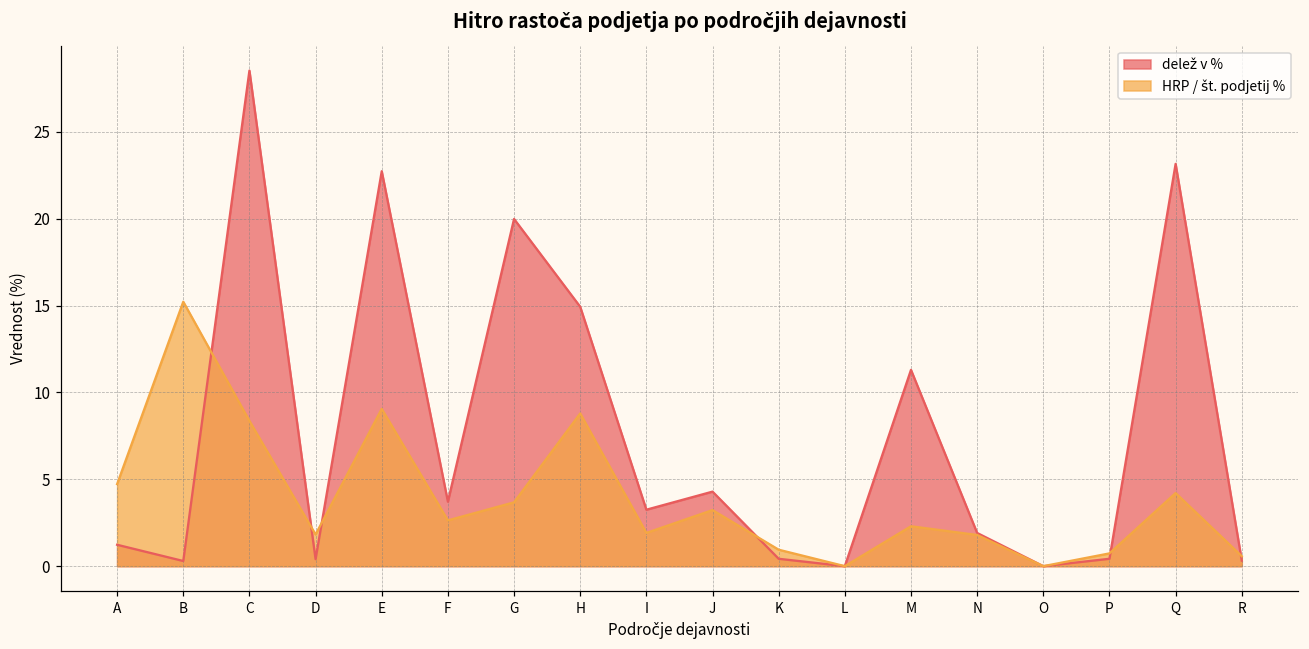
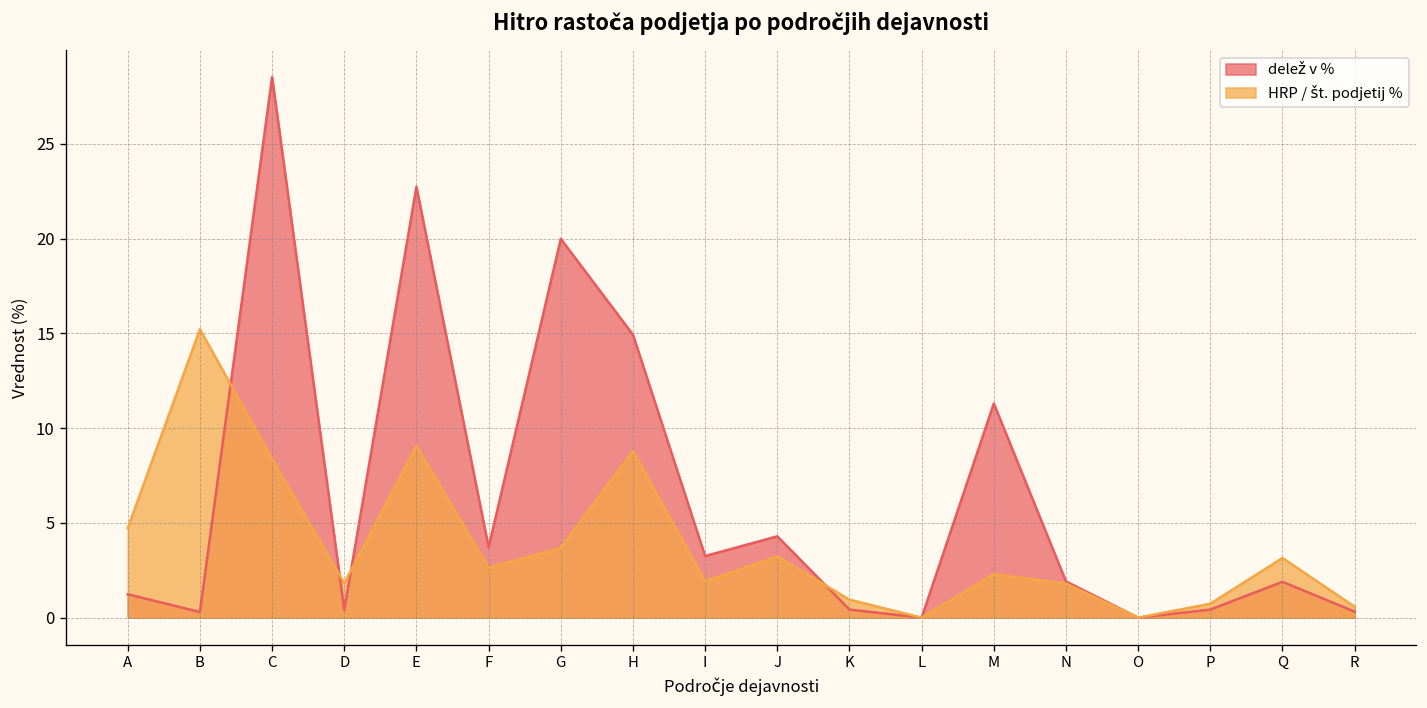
  {
    "delež v %": {
      "A": 1.2,
      "B": 0.3,
      "C": 28.5,
      "D": 0.4,
      "E": 22.7,
      "F": 3.7,
      "G": 20.0,
      "H": 14.9,
      "I": 3.2,
      "J": 4.3,
      "K": 0.4,
      "M": 11.3,
      "P": 0.4,
-     "Q": 23.2,
+     "Q": 1.9,
      "R": 0.3
    },
    "HRP / št. podjetij %": {
      "A": 4.7,
      "B": 15.2,
      "C": 8.4,
      "D": 1.8,
      "E": 9.1,
      "F": 2.6,
      "G": 3.7,
      "H": 8.8,
      "I": 1.9,
      "J": 3.2,
      "K": 0.9,
      "M": 2.3,
      "P": 0.7,
-     "Q": 4.2,
+     "Q": 3.1,
      "R": 0.6
    }
  }
